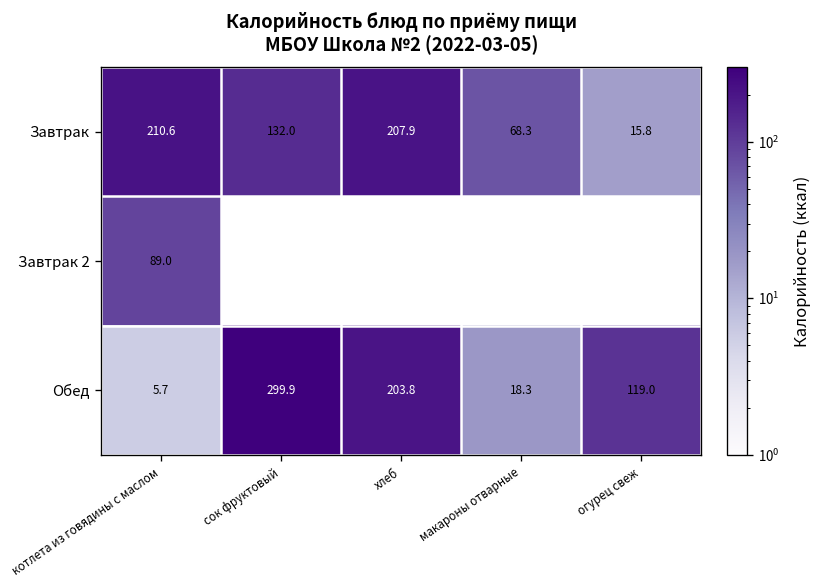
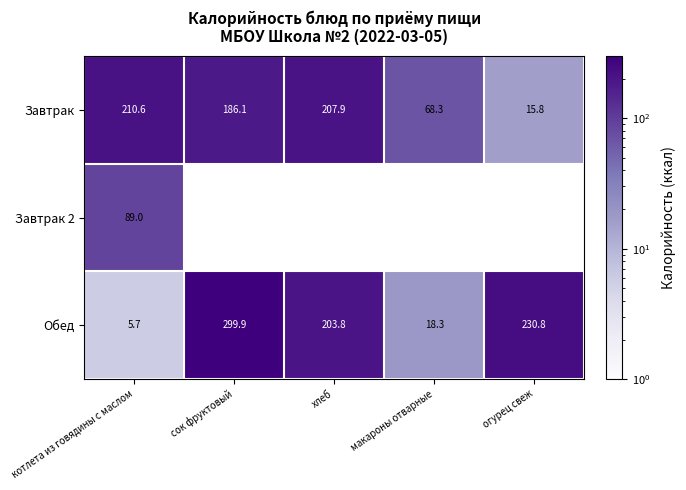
  {
    "Завтрак": {
      "котлета из говядины с маслом": 210.6,
-     "сок фруктовый": 132.0,
+     "сок фруктовый": 186.1,
      "хлеб": 207.9,
      "макароны отварные": 68.3,
      "огурец свеж": 15.8
    },
    "Завтрак 2": {
      "котлета из говядины с маслом": 89.0
    },
    "Обед": {
      "котлета из говядины с маслом": 5.7,
      "сок фруктовый": 299.9,
      "хлеб": 203.8,
      "макароны отварные": 18.3,
-     "огурец свеж": 119.0
+     "огурец свеж": 230.8
    }
  }
